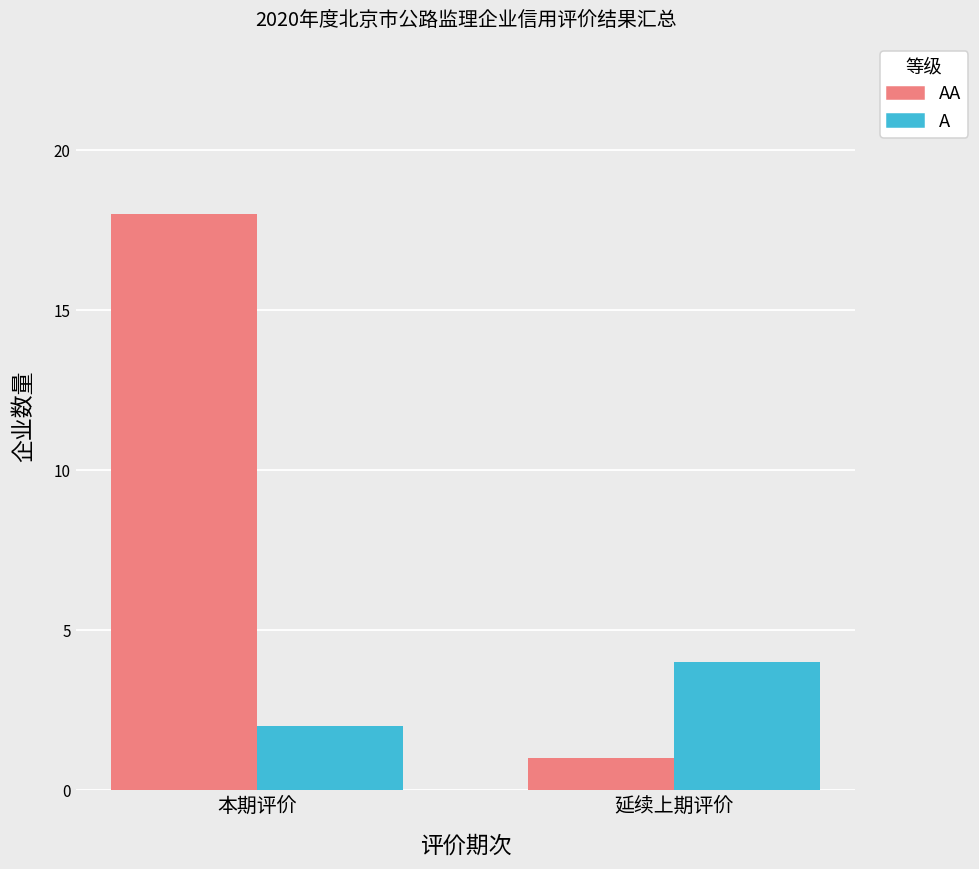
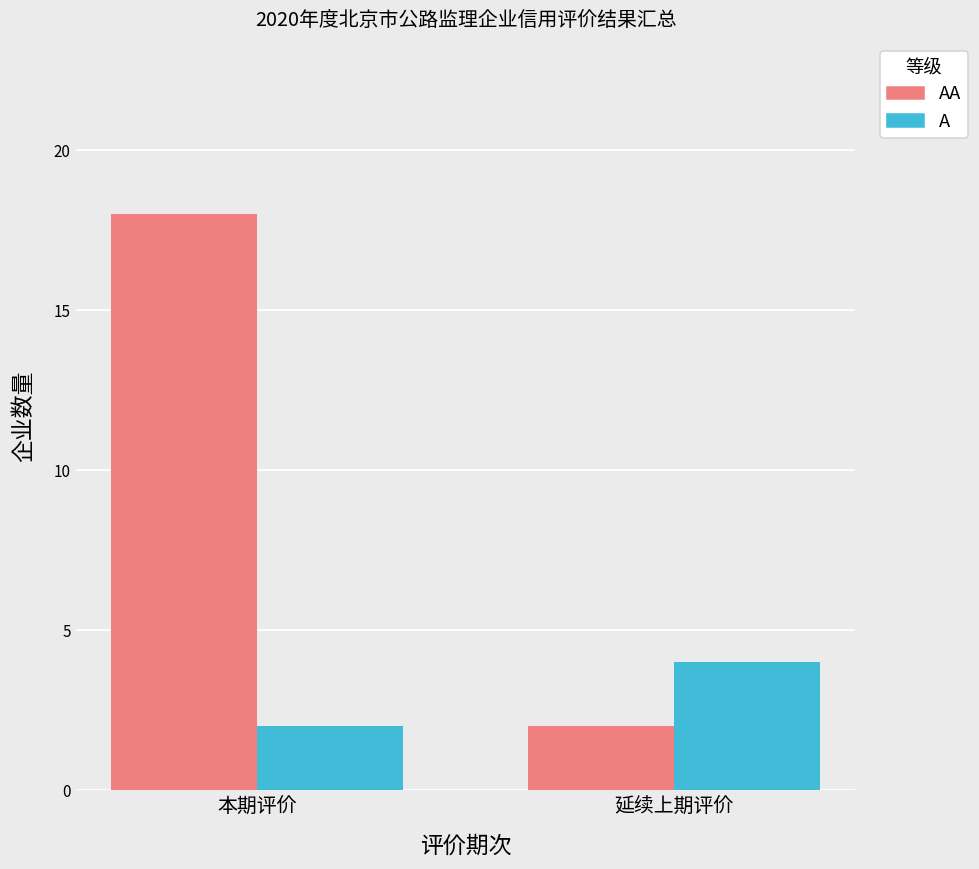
  {
    "AA": {
      "本期评价": 18,
-     "延续上期评价": 1
+     "延续上期评价": 2
    },
    "A": {
      "本期评价": 2,
      "延续上期评价": 4
    }
  }
